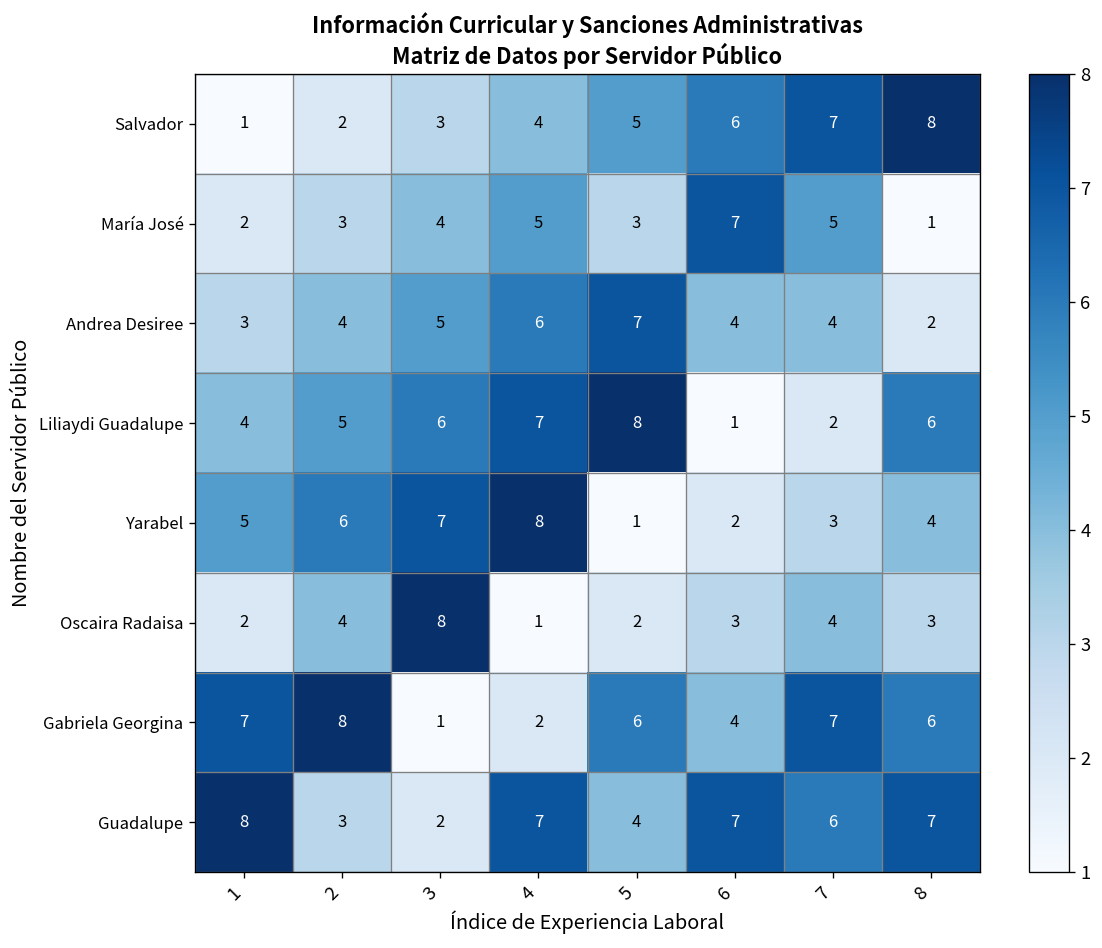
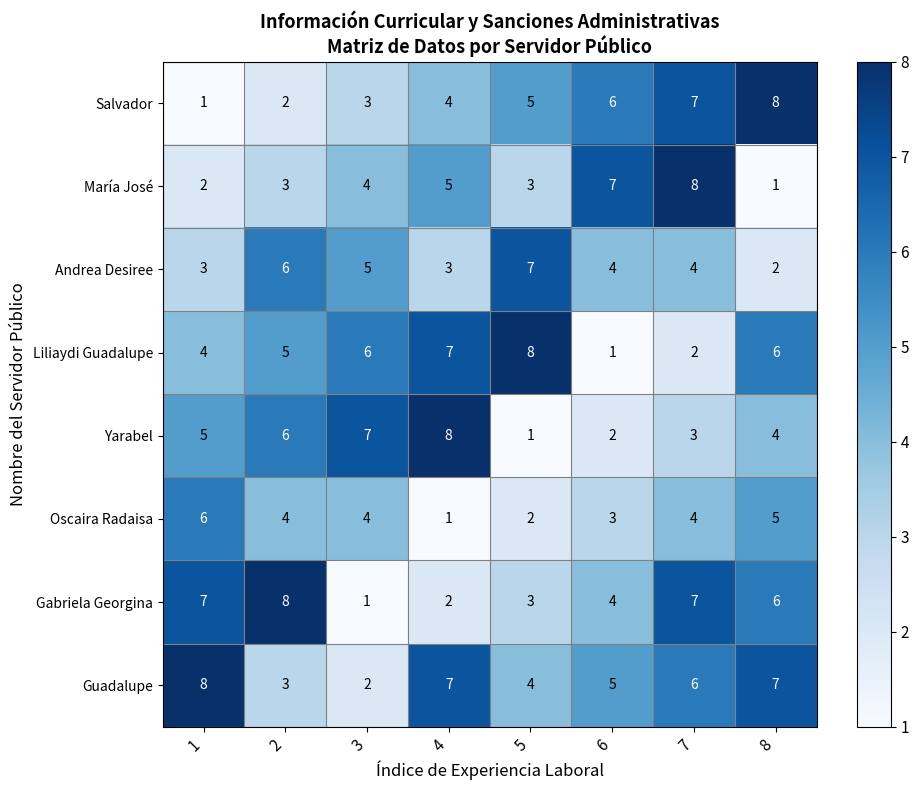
  {
    "Salvador": {
      "1": 1,
      "2": 2,
      "3": 3,
      "4": 4,
      "5": 5,
      "6": 6,
      "7": 7,
      "8": 8
    },
    "María José": {
      "1": 2,
      "2": 3,
      "3": 4,
      "4": 5,
      "5": 3,
      "6": 7,
-     "7": 5,
+     "7": 8,
      "8": 1
    },
    "Andrea Desiree": {
      "1": 3,
-     "2": 4,
+     "2": 6,
      "3": 5,
-     "4": 6,
+     "4": 3,
      "5": 7,
      "6": 4,
      "7": 4,
      "8": 2
    },
    "Liliaydi Guadalupe": {
      "1": 4,
      "2": 5,
      "3": 6,
      "4": 7,
      "5": 8,
      "6": 1,
      "7": 2,
      "8": 6
    },
    "Yarabel": {
      "1": 5,
      "2": 6,
      "3": 7,
      "4": 8,
      "5": 1,
      "6": 2,
      "7": 3,
      "8": 4
    },
    "Oscaira Radaisa": {
-     "1": 2,
+     "1": 6,
      "2": 4,
-     "3": 8,
+     "3": 4,
      "4": 1,
      "5": 2,
      "6": 3,
      "7": 4,
-     "8": 3
+     "8": 5
    },
    "Gabriela Georgina": {
      "1": 7,
      "2": 8,
      "3": 1,
      "4": 2,
-     "5": 6,
+     "5": 3,
      "6": 4,
      "7": 7,
      "8": 6
    },
    "Guadalupe": {
      "1": 8,
      "2": 3,
      "3": 2,
      "4": 7,
      "5": 4,
-     "6": 7,
+     "6": 5,
      "7": 6,
      "8": 7
    }
  }
